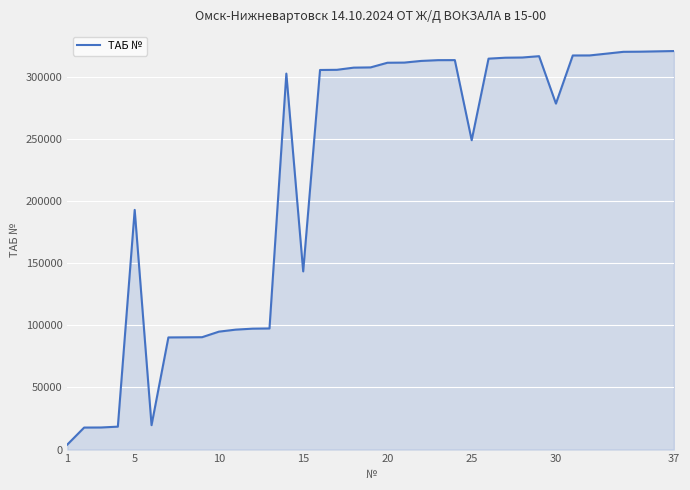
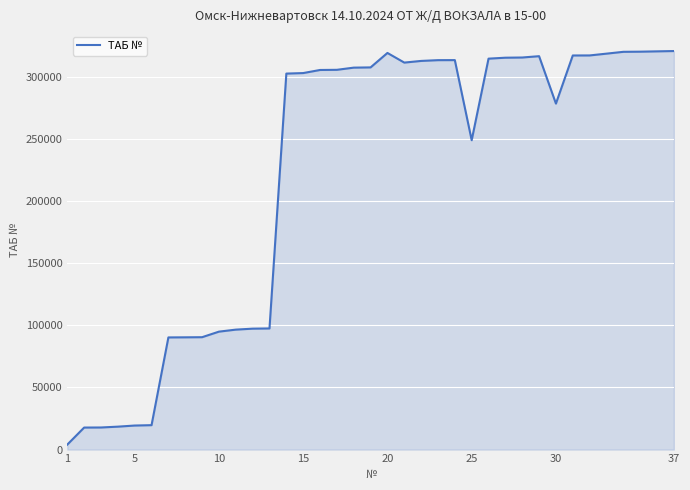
  {
    "1": 4000,
-   "5": 193000,
+   "5": 19000,
    "10": 95000,
-   "15": 143000,
-   "20": 311000,
+   "15": 303000,
+   "20": 319000,
    "25": 249000,
    "30": 279000,
    "37": 321000
  }
